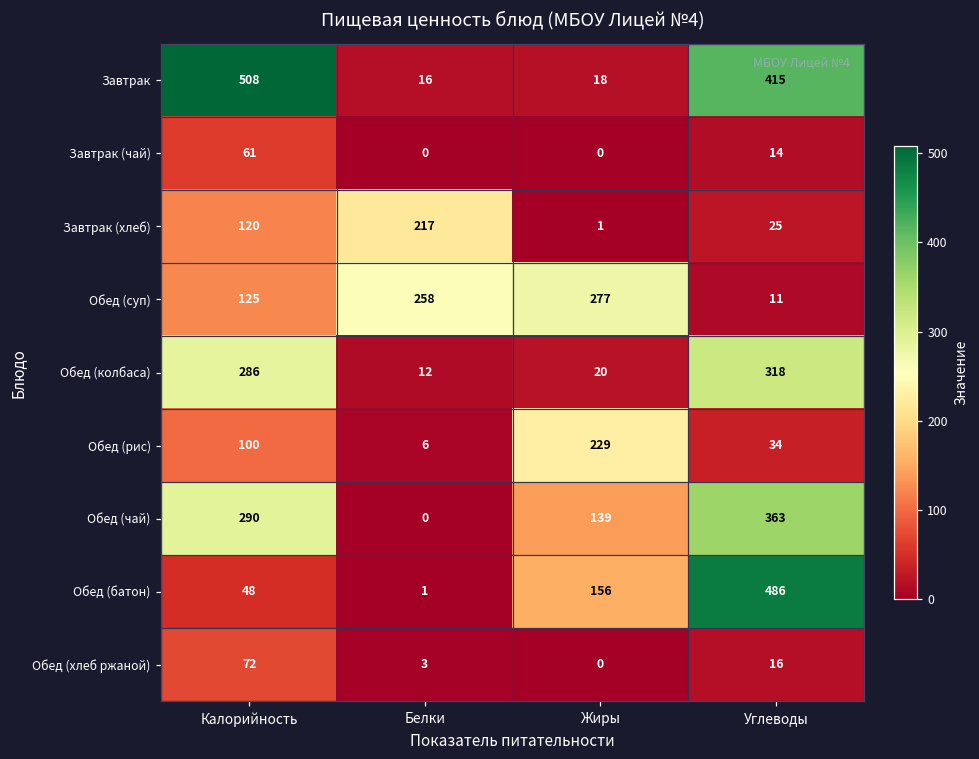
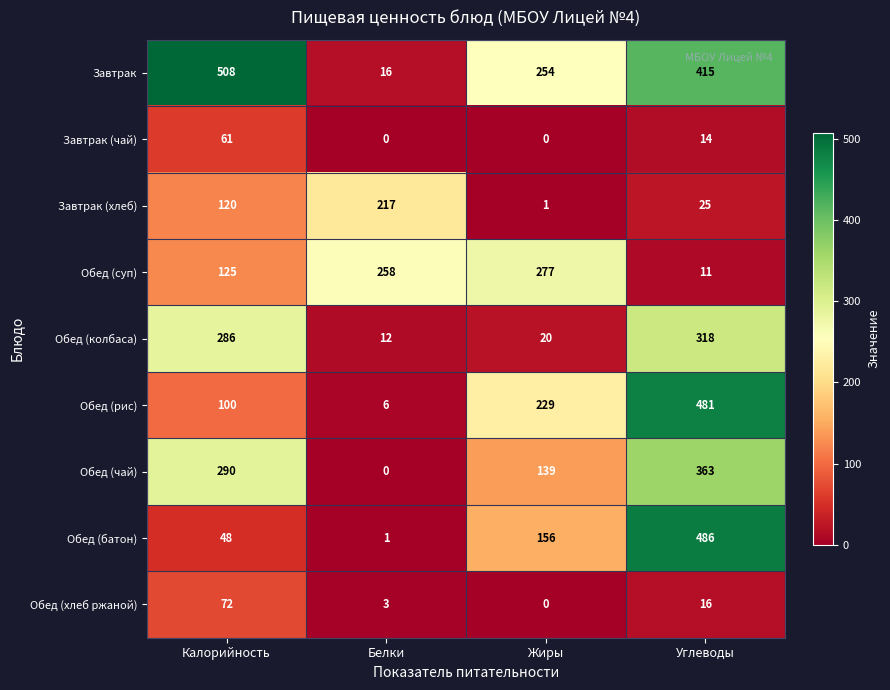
  {
    "Завтрак": {
      "Калорийность": 508,
      "Белки": 16,
-     "Жиры": 18
+     "Жиры": 254
    },
    "Завтрак (чай)": {
      "Калорийность": 61,
      "Белки": 0,
      "Жиры": 0,
      "Углеводы": 14
    },
    "Завтрак (хлеб)": {
      "Калорийность": 120,
      "Белки": 217,
      "Жиры": 1,
      "Углеводы": 25
    },
    "Обед (суп)": {
      "Калорийность": 125,
      "Белки": 258,
      "Жиры": 277,
      "Углеводы": 11
    },
    "Обед (колбаса)": {
      "Калорийность": 286,
      "Белки": 12,
      "Жиры": 20,
      "Углеводы": 318
    },
    "Обед (рис)": {
      "Калорийность": 100,
      "Белки": 6,
      "Жиры": 229,
-     "Углеводы": 34
+     "Углеводы": 481
    },
    "Обед (чай)": {
      "Калорийность": 290,
      "Белки": 0,
      "Жиры": 139,
      "Углеводы": 363
    },
    "Обед (батон)": {
      "Калорийность": 48,
      "Белки": 1,
      "Жиры": 156,
      "Углеводы": 486
    },
    "Обед (хлеб ржаной)": {
      "Калорийность": 72,
      "Белки": 3,
      "Жиры": 0,
      "Углеводы": 16
    }
  }
